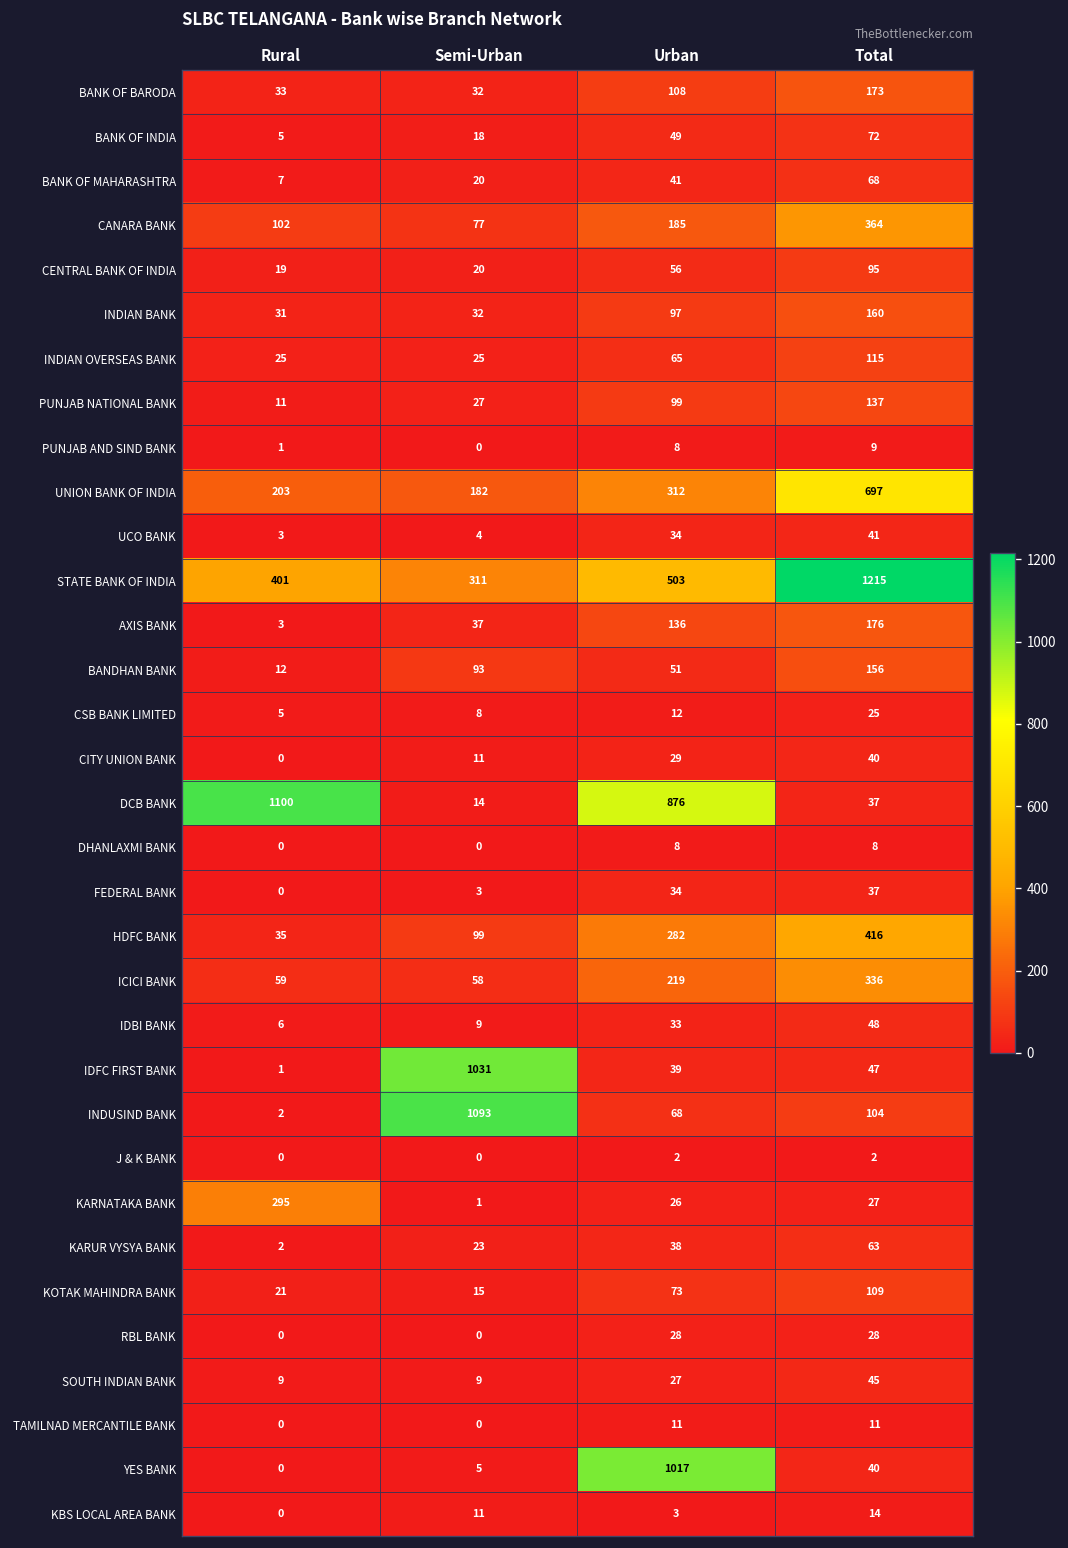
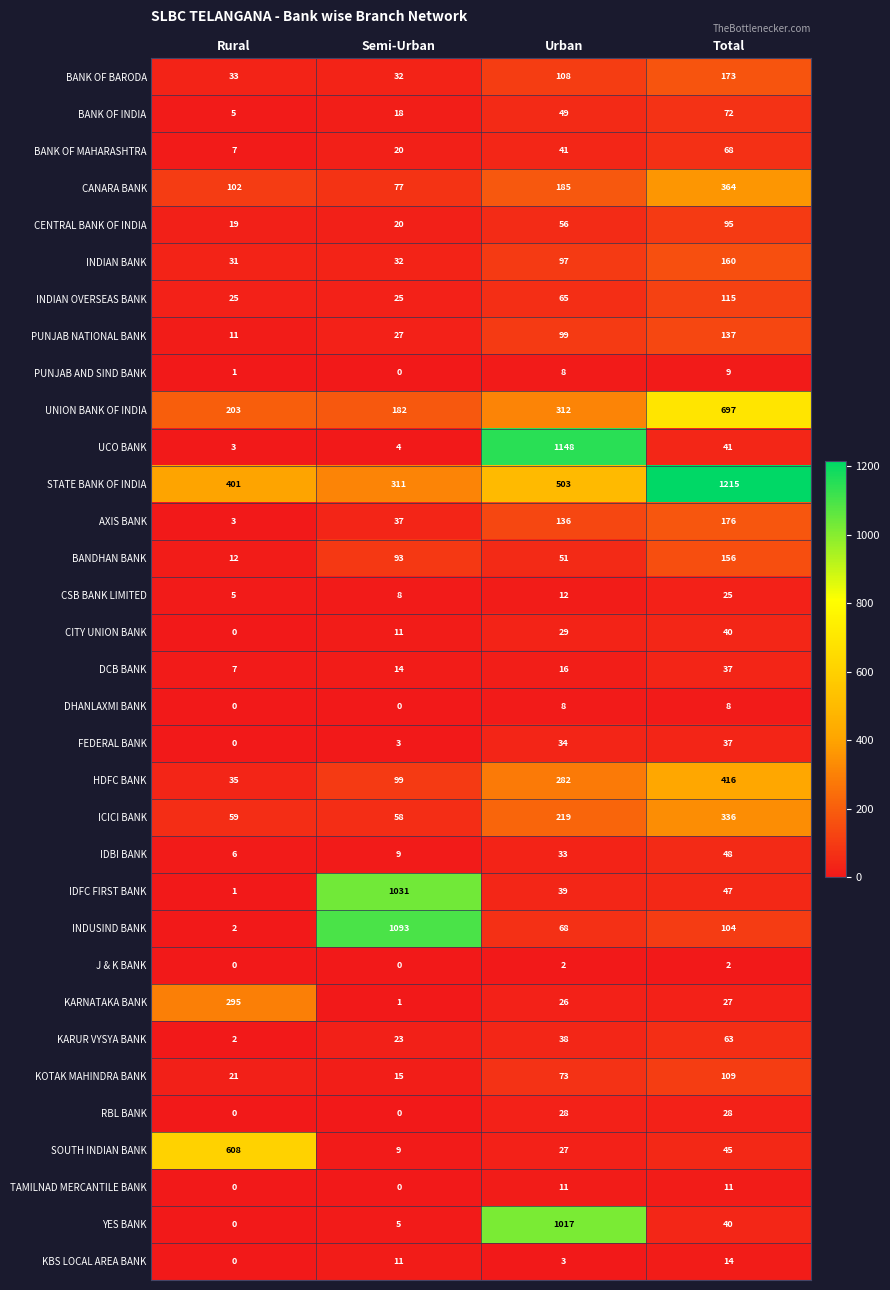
  {
    "BANK OF BARODA": {
      "Rural": 33,
      "Semi-Urban": 32,
      "Urban": 108,
      "Total": 173
    },
    "BANK OF INDIA": {
      "Rural": 5,
      "Semi-Urban": 18,
      "Urban": 49,
      "Total": 72
    },
    "BANK OF MAHARASHTRA": {
      "Rural": 7,
      "Semi-Urban": 20,
      "Urban": 41,
      "Total": 68
    },
    "CANARA BANK": {
      "Rural": 102,
      "Semi-Urban": 77,
      "Urban": 185,
      "Total": 364
    },
    "CENTRAL BANK OF INDIA": {
      "Rural": 19,
      "Semi-Urban": 20,
      "Urban": 56,
      "Total": 95
    },
    "INDIAN BANK": {
      "Rural": 31,
      "Semi-Urban": 32,
      "Urban": 97,
      "Total": 160
    },
    "INDIAN OVERSEAS BANK": {
      "Rural": 25,
      "Semi-Urban": 25,
      "Urban": 65,
      "Total": 115
    },
    "PUNJAB NATIONAL BANK": {
      "Rural": 11,
      "Semi-Urban": 27,
      "Urban": 99,
      "Total": 137
    },
    "PUNJAB AND SIND BANK": {
      "Rural": 1,
      "Semi-Urban": 0,
      "Urban": 8,
      "Total": 9
    },
    "UNION BANK OF INDIA": {
      "Rural": 203,
      "Semi-Urban": 182,
      "Urban": 312,
      "Total": 697
    },
    "UCO BANK": {
      "Rural": 3,
      "Semi-Urban": 4,
-     "Urban": 34,
+     "Urban": 1148,
      "Total": 41
    },
    "STATE BANK OF INDIA": {
      "Rural": 401,
      "Semi-Urban": 311,
      "Urban": 503,
      "Total": 1215
    },
    "AXIS BANK": {
      "Rural": 3,
      "Semi-Urban": 37,
      "Urban": 136,
      "Total": 176
    },
    "BANDHAN BANK": {
      "Rural": 12,
      "Semi-Urban": 93,
      "Urban": 51,
      "Total": 156
    },
    "CSB BANK LIMITED": {
      "Rural": 5,
      "Semi-Urban": 8,
      "Urban": 12,
      "Total": 25
    },
    "CITY UNION BANK": {
      "Rural": 0,
      "Semi-Urban": 11,
      "Urban": 29,
      "Total": 40
    },
    "DCB BANK": {
-     "Rural": 1100,
+     "Rural": 7,
      "Semi-Urban": 14,
-     "Urban": 876,
+     "Urban": 16,
      "Total": 37
    },
    "DHANLAXMI BANK": {
      "Rural": 0,
      "Semi-Urban": 0,
      "Urban": 8,
      "Total": 8
    },
    "FEDERAL BANK": {
      "Rural": 0,
      "Semi-Urban": 3,
      "Urban": 34,
      "Total": 37
    },
    "HDFC BANK": {
      "Rural": 35,
      "Semi-Urban": 99,
      "Urban": 282,
      "Total": 416
    },
    "ICICI BANK": {
      "Rural": 59,
      "Semi-Urban": 58,
      "Urban": 219,
      "Total": 336
    },
    "IDBI BANK": {
      "Rural": 6,
      "Semi-Urban": 9,
      "Urban": 33,
      "Total": 48
    },
    "IDFC FIRST BANK": {
      "Rural": 1,
      "Semi-Urban": 1031,
      "Urban": 39,
      "Total": 47
    },
    "INDUSIND BANK": {
      "Rural": 2,
      "Semi-Urban": 1093,
      "Urban": 68,
      "Total": 104
    },
    "J & K BANK": {
      "Rural": 0,
      "Semi-Urban": 0,
      "Urban": 2,
      "Total": 2
    },
    "KARNATAKA BANK": {
      "Rural": 295,
      "Semi-Urban": 1,
      "Urban": 26,
      "Total": 27
    },
    "KARUR VYSYA BANK": {
      "Rural": 2,
      "Semi-Urban": 23,
      "Urban": 38,
      "Total": 63
    },
    "KOTAK MAHINDRA BANK": {
      "Rural": 21,
      "Semi-Urban": 15,
      "Urban": 73,
      "Total": 109
    },
    "RBL BANK": {
      "Rural": 0,
      "Semi-Urban": 0,
      "Urban": 28,
      "Total": 28
    },
    "SOUTH INDIAN BANK": {
-     "Rural": 9,
+     "Rural": 608,
      "Semi-Urban": 9,
      "Urban": 27,
      "Total": 45
    },
    "TAMILNAD MERCANTILE BANK": {
      "Rural": 0,
      "Semi-Urban": 0,
      "Urban": 11,
      "Total": 11
    },
    "YES BANK": {
      "Rural": 0,
      "Semi-Urban": 5,
      "Urban": 1017,
      "Total": 40
    },
    "KBS LOCAL AREA BANK": {
      "Rural": 0,
      "Semi-Urban": 11,
      "Urban": 3,
      "Total": 14
    }
  }
